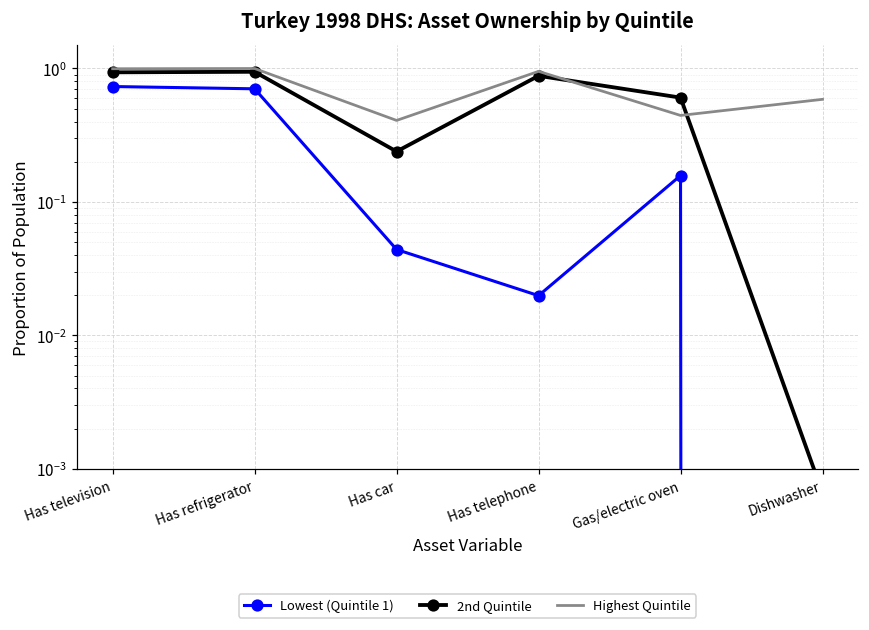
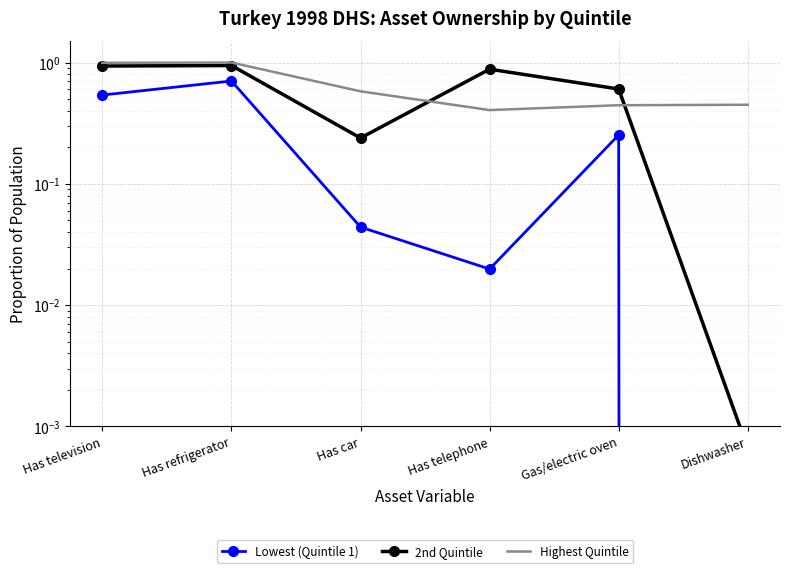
  {
    "Lowest (Quintile 1)": {
-     "Has television": 0.7,
+     "Has television": 0.5,
      "Has refrigerator": 0.7,
      "Has car": 0.044,
      "Has telephone": 0.02,
-     "Gas/electric oven": 0.16
+     "Gas/electric oven": 0.25
    },
    "2nd Quintile": {
      "Has television": 0.9,
      "Has refrigerator": 0.9,
      "Has car": 0.24,
      "Has telephone": 0.9,
      "Gas/electric oven": 0.6
    },
    "Highest Quintile": {
      "Has television": 1.0,
      "Has refrigerator": 1.0,
-     "Has car": 0.41,
-     "Has telephone": 1.0,
+     "Has car": 0.6,
+     "Has telephone": 0.41,
      "Gas/electric oven": 0.44,
-     "Dishwasher": 0.6
+     "Dishwasher": 0.45
    }
  }
